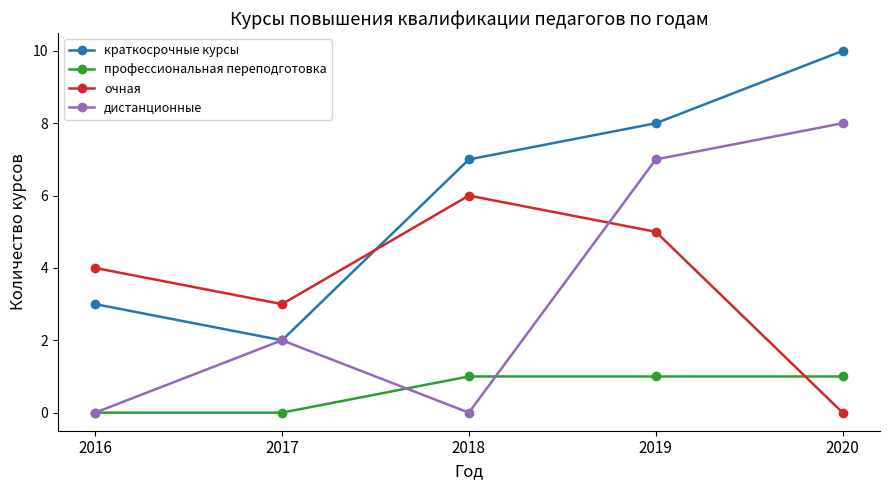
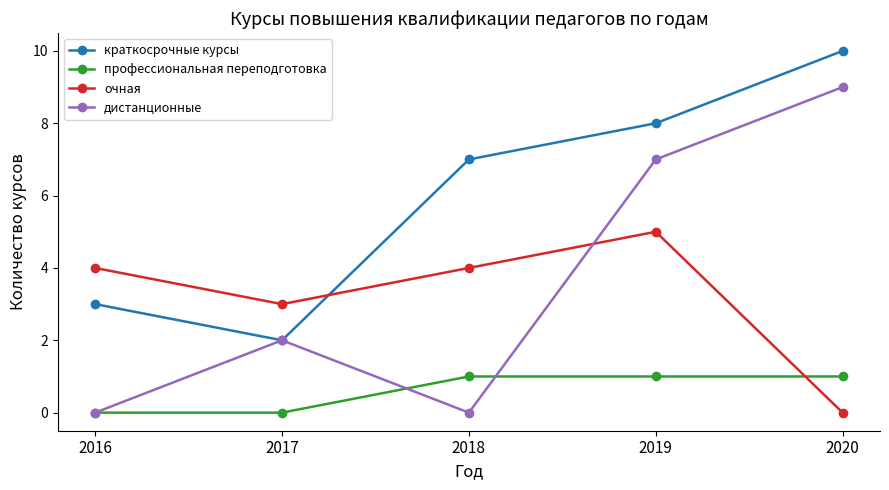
  {
    "краткосрочные курсы": {
      "2016": 3,
      "2018": 7,
      "2019": 8,
      "2020": 10
    },
    "профессиональная переподготовка": {
      "2017": 0,
      "2018": 1,
      "2019": 1,
      "2020": 1
    },
    "очная": {
      "2016": 4,
      "2017": 3,
-     "2018": 6,
+     "2018": 4,
      "2019": 5,
      "2020": 0
    },
    "дистанционные": {
      "2018": 0,
      "2019": 7,
-     "2020": 8
+     "2020": 9
    }
  }
